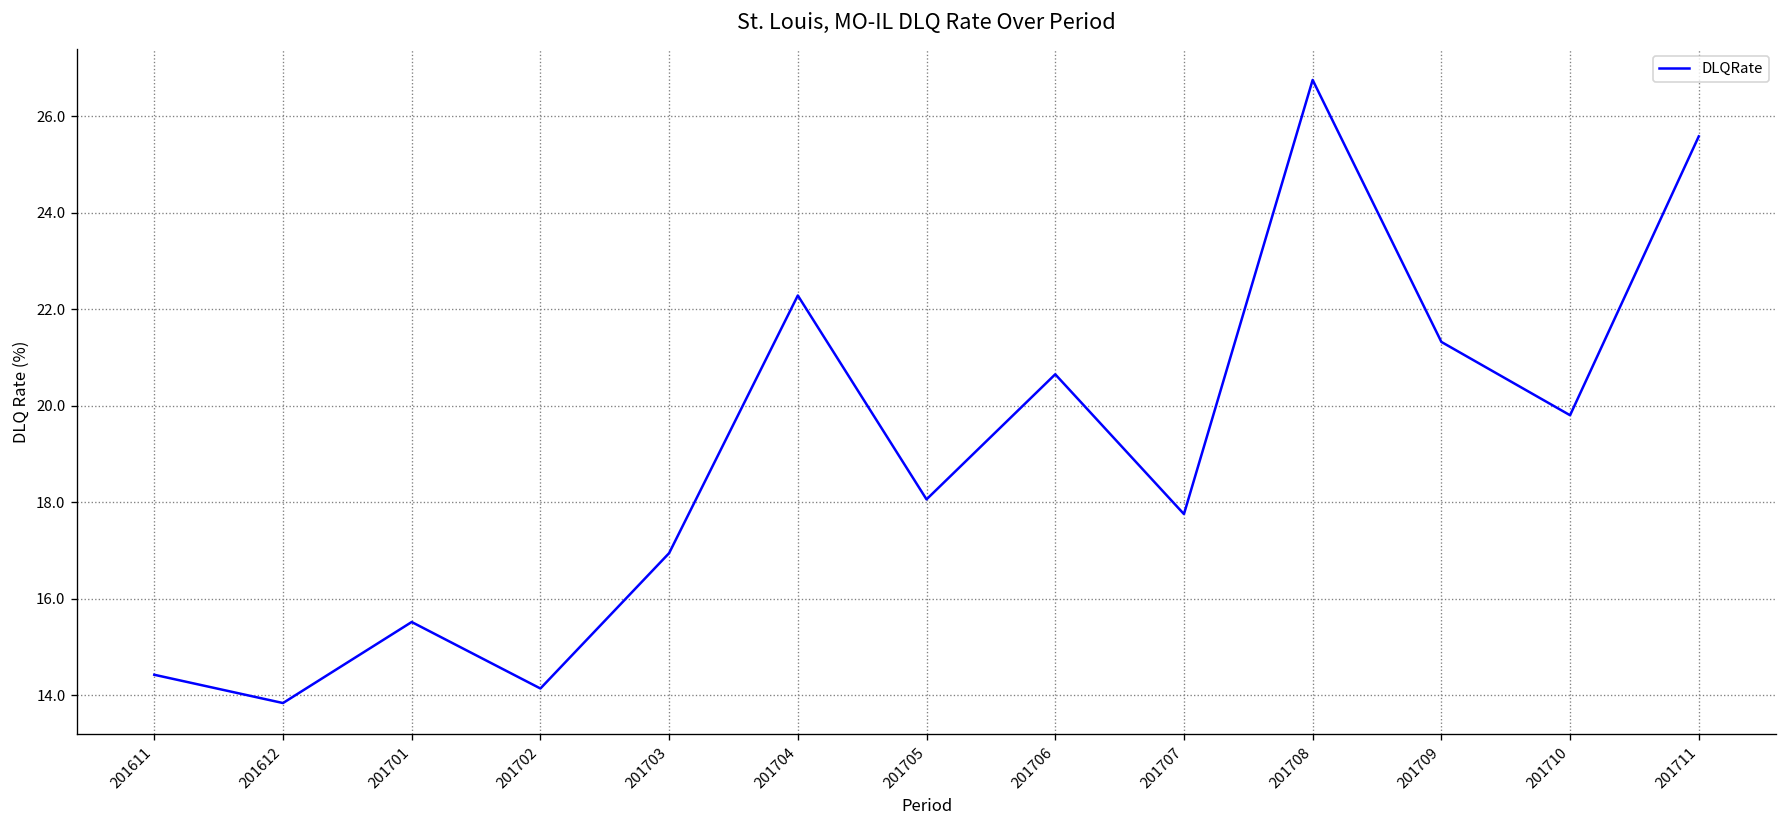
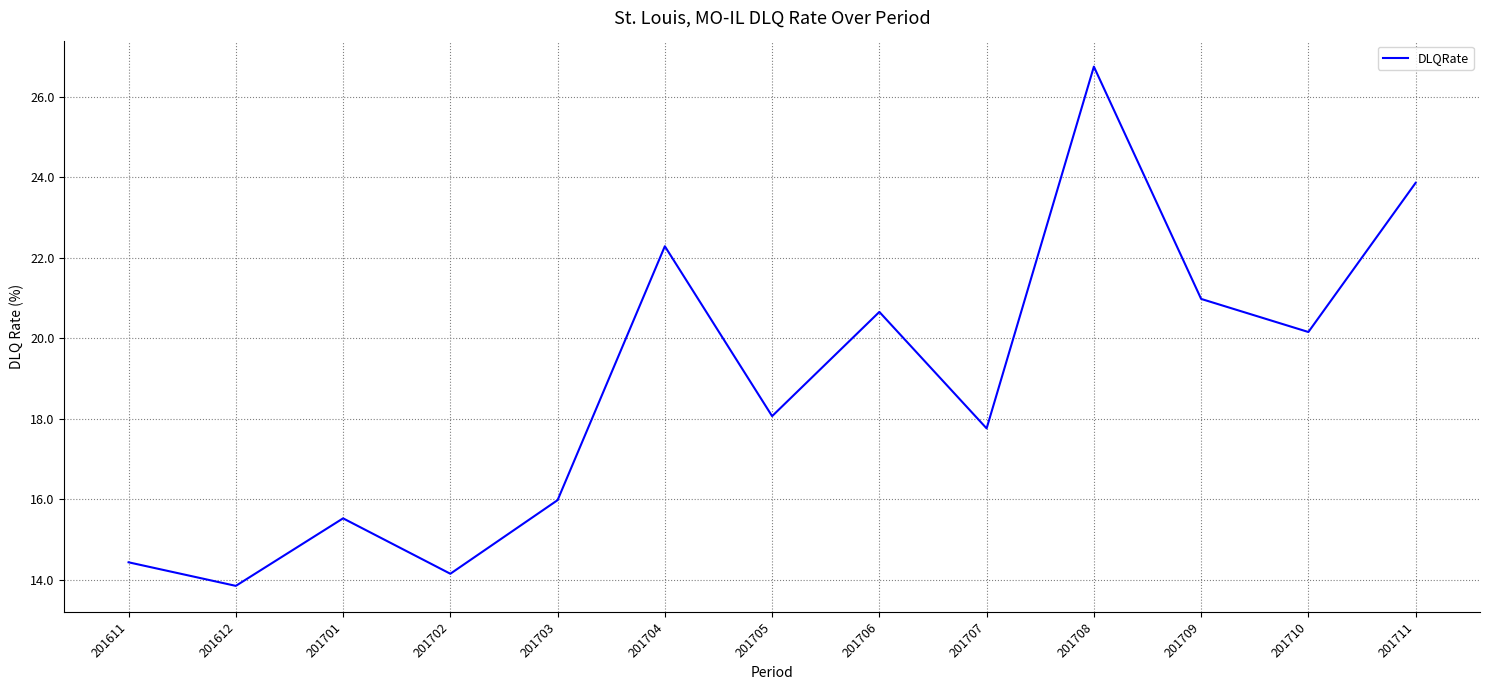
  {
    "201611": 14.4,
    "201612": 13.8,
    "201701": 15.5,
    "201702": 14.1,
-   "201703": 16.9,
+   "201703": 16.0,
    "201704": 22.3,
    "201705": 18.1,
    "201706": 20.7,
    "201707": 17.8,
    "201708": 26.8,
-   "201709": 21.3,
-   "201710": 19.8,
-   "201711": 25.6
+   "201709": 21.0,
+   "201710": 20.2,
+   "201711": 23.9
  }
